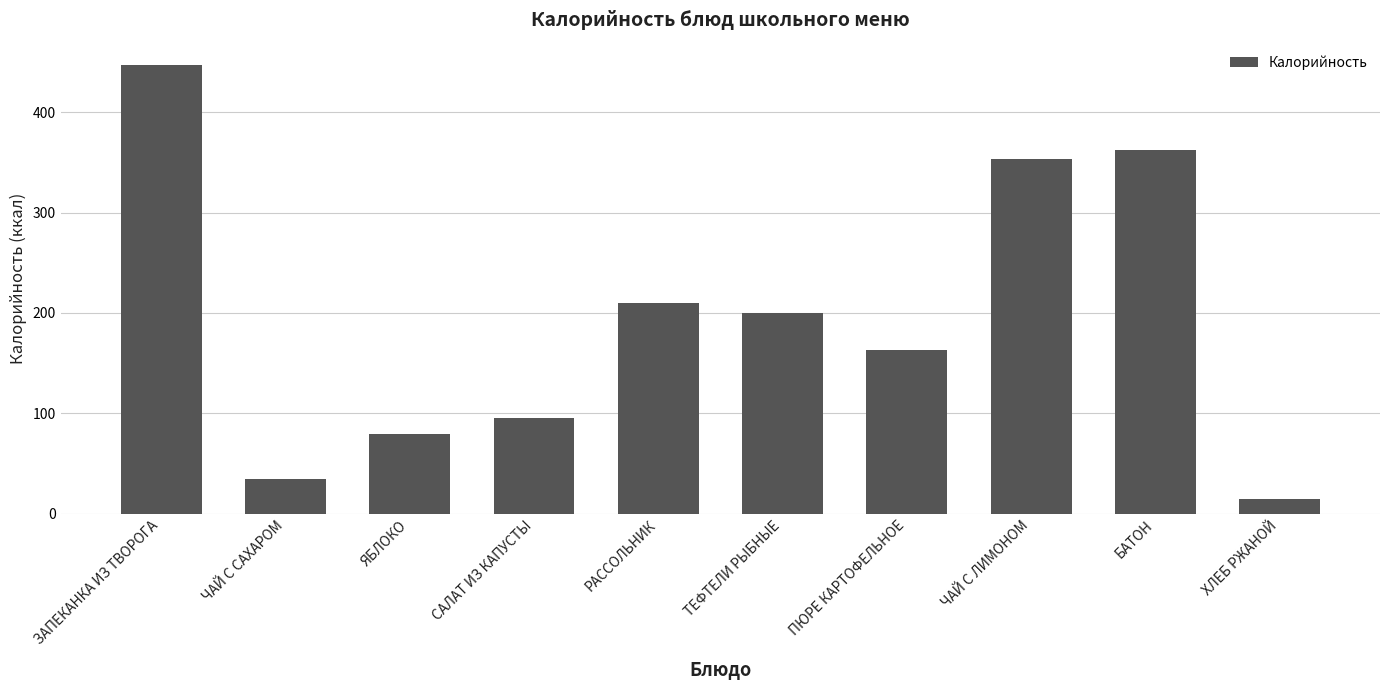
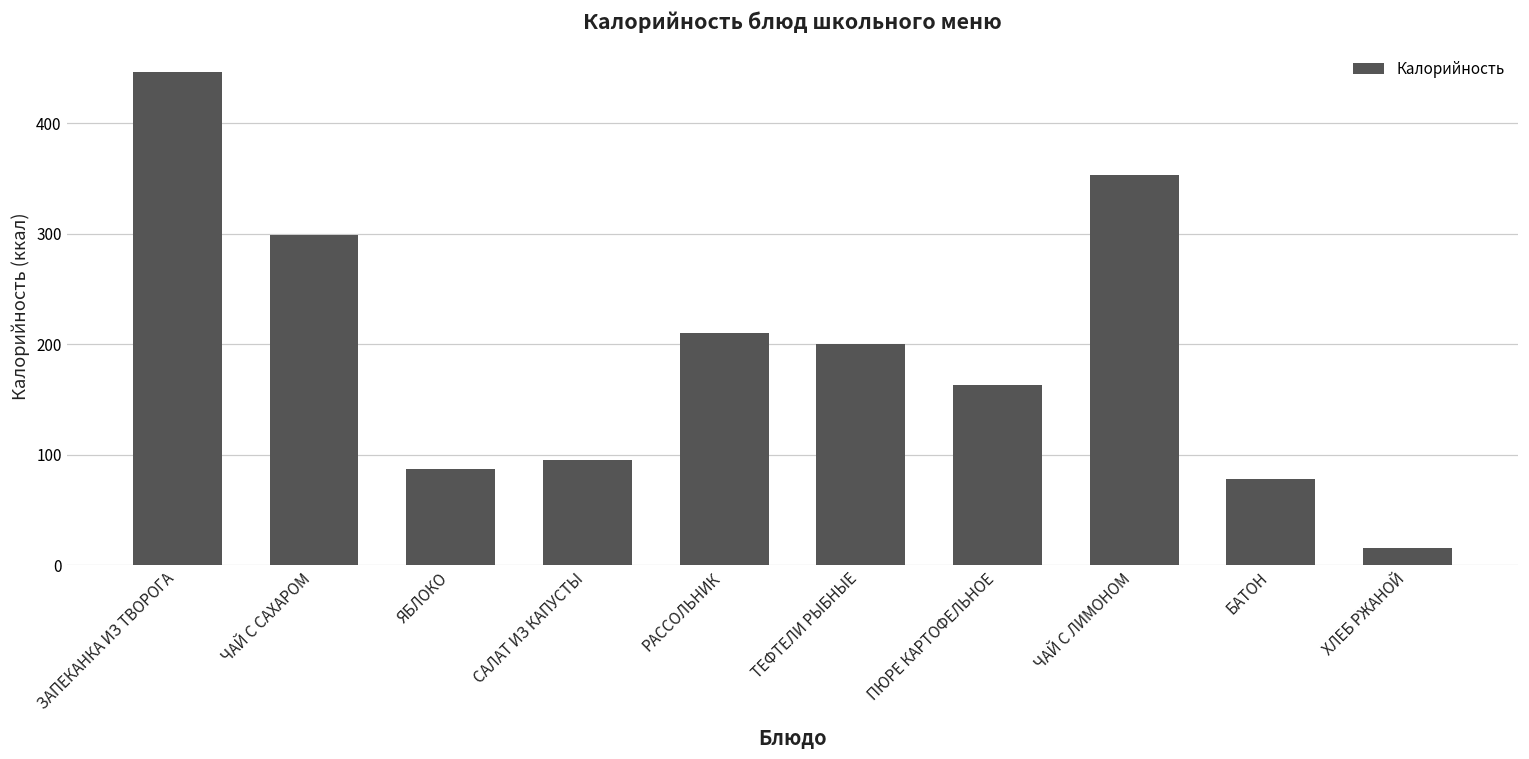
  {
    "ЗАПЕКАНКА ИЗ ТВОРОГА": 447,
-   "ЧАЙ С САХАРОМ": 35,
-   "ЯБЛОКО": 79,
+   "ЧАЙ С САХАРОМ": 299,
+   "ЯБЛОКО": 87,
    "САЛАТ ИЗ КАПУСТЫ": 95,
    "РАССОЛЬНИК": 210,
    "ТЕФТЕЛИ РЫБНЫЕ": 200,
    "ПЮРЕ КАРТОФЕЛЬНОЕ": 163,
    "ЧАЙ С ЛИМОНОМ": 353,
-   "БАТОН": 362,
+   "БАТОН": 78,
    "ХЛЕБ РЖАНОЙ": 15
  }
